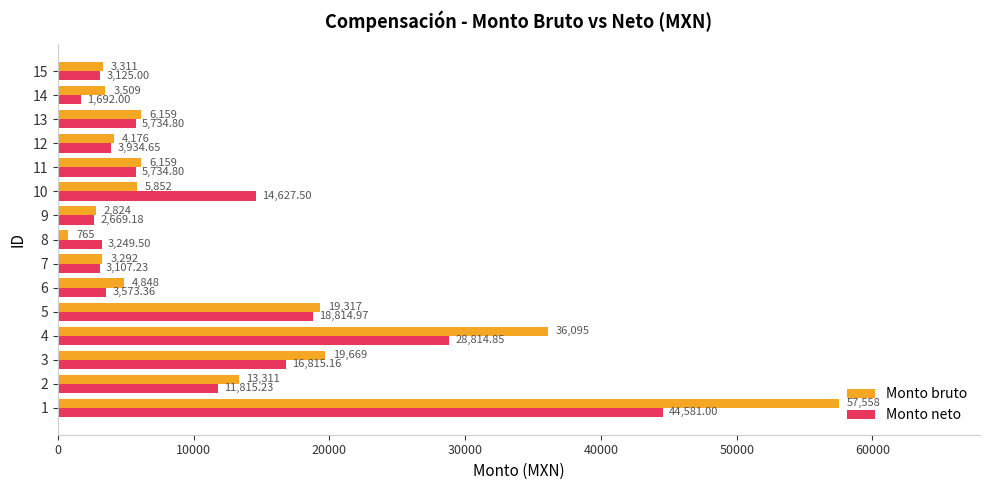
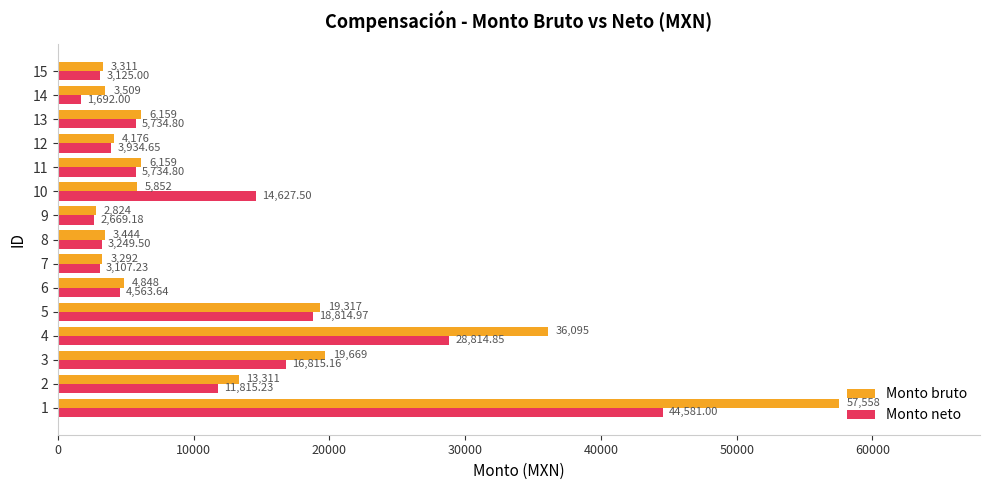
  {
    "Monto bruto": {
      "15": "3,311",
      "14": "3,509",
      "13": "6,159",
      "12": "4,176",
      "11": "6,159",
      "10": "5,852",
      "9": "2,824",
-     "8": "765",
+     "8": "3,444",
      "7": "3,292",
      "6": "4,848",
      "5": "19,317",
      "4": "36,095",
      "3": "19,669",
      "2": "13,311",
      "1": "57,558"
    },
    "Monto neto": {
      "15": "3,125.00",
      "14": "1,692.00",
      "13": "5,734.80",
      "12": "3,934.65",
      "11": "5,734.80",
      "10": "14,627.50",
      "9": "2,669.18",
      "8": "3,249.50",
      "7": "3,107.23",
-     "6": "3,573.36",
+     "6": "4,563.64",
      "5": "18,814.97",
      "4": "28,814.85",
      "3": "16,815.16",
      "2": "11,815.23",
      "1": "44,581.00"
    }
  }
